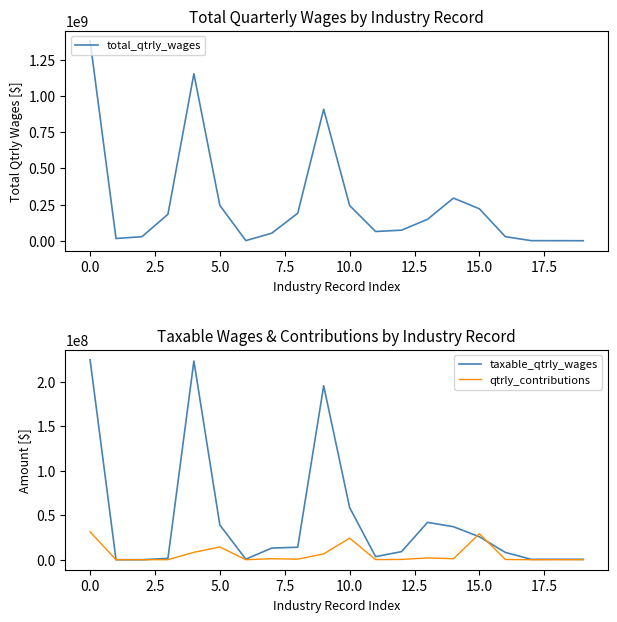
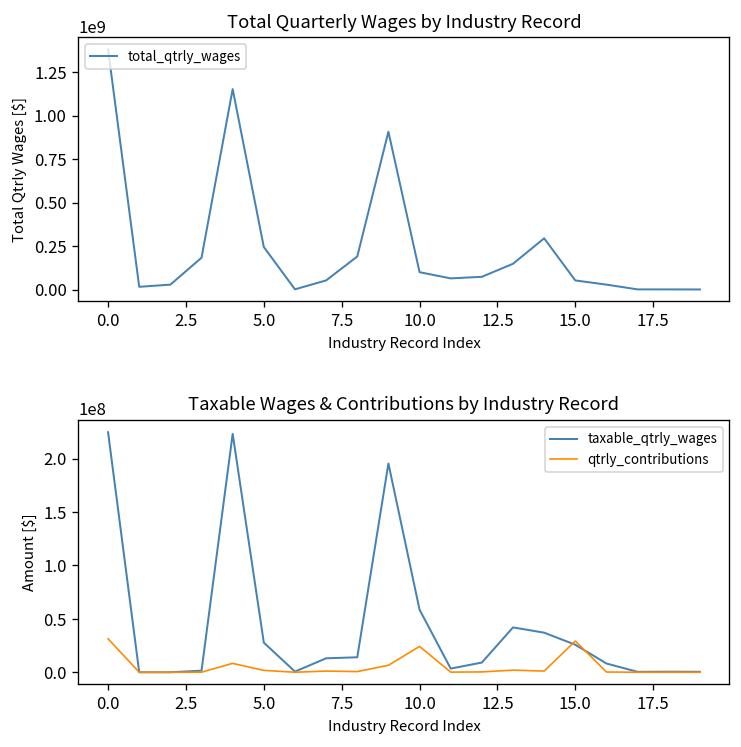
  {
    "Total Quarterly Wages by Industry Record": {
      "5.0": 240000000,
-     "10.0": 240000000,
-     "15.0": 220000000
+     "10.0": 100000000,
+     "15.0": 50000000
    },
    "Taxable Wages & Contributions by Industry Record": {
      "taxable_qtrly_wages": {
        "0.0": 220000000,
-       "5.0": 40000000,
+       "5.0": 30000000,
        "10.0": 60000000,
        "15.0": 30000000
      },
      "qtrly_contributions": {
        "0.0": 30000000,
-       "5.0": 10000000,
+       "5.0": 0,
        "10.0": 20000000,
        "15.0": 30000000
      }
    }
  }
